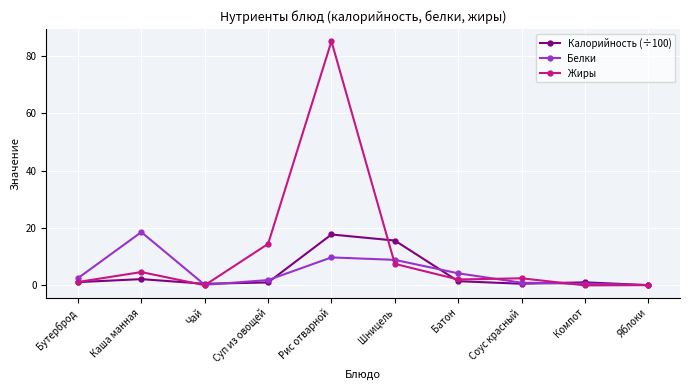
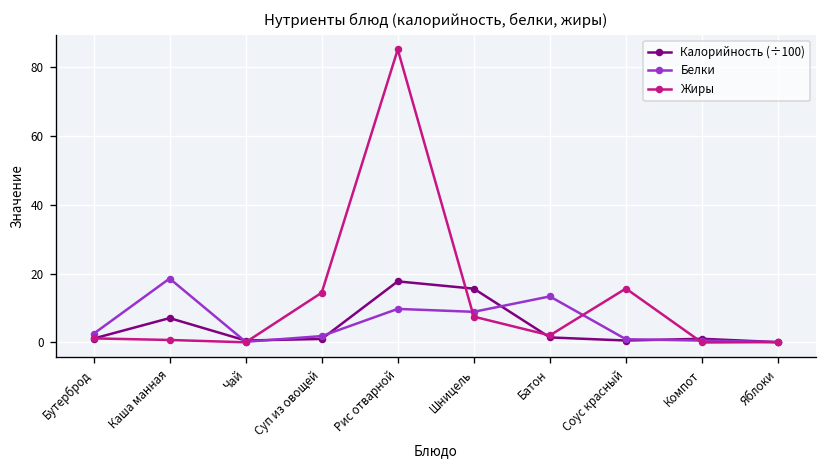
  {
    "Калорийность (÷100)": {
-     "Каша манная": 2,
+     "Каша манная": 7,
      "Рис отварной": 18,
      "Шницель": 16
    },
    "Белки": {
      "Бутерброд": 3,
      "Каша манная": 19,
      "Рис отварной": 10,
      "Шницель": 9,
-     "Батон": 4
+     "Батон": 13
    },
    "Жиры": {
-     "Каша манная": 5,
+     "Каша манная": 1,
      "Суп из овощей": 14,
      "Рис отварной": 85,
      "Шницель": 8,
-     "Соус красный": 2
+     "Соус красный": 16
    }
  }
